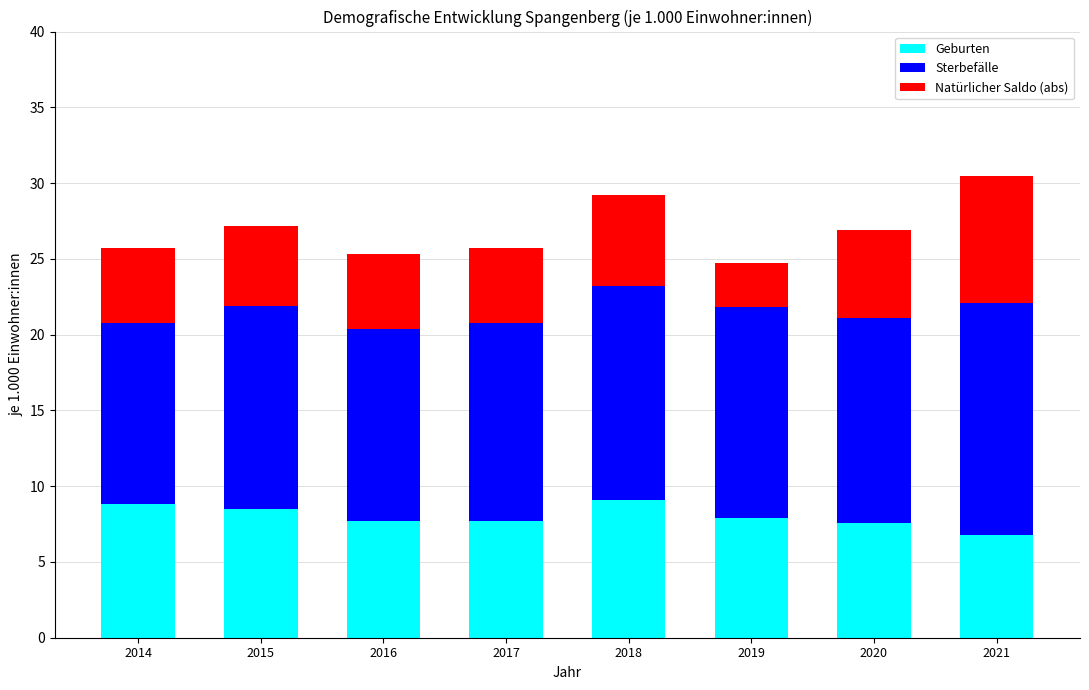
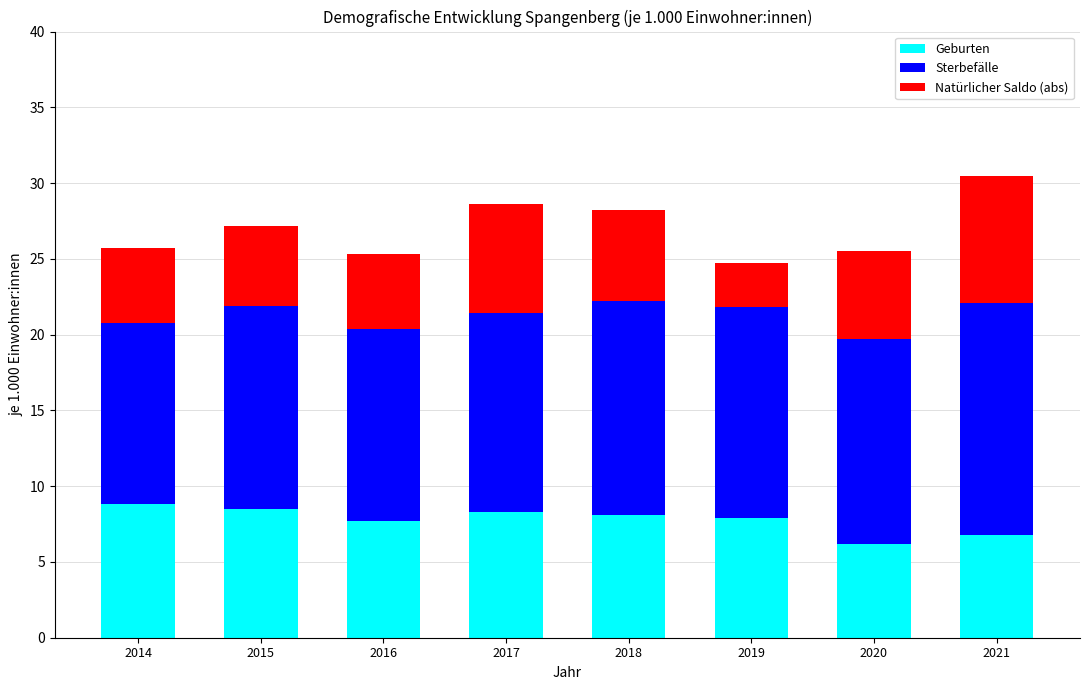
  {
    "Geburten": {
      "2014": 8.8,
      "2015": 8.5,
      "2016": 7.7,
-     "2017": 7.7,
-     "2018": 9.1,
+     "2017": 8.3,
+     "2018": 8.1,
      "2019": 7.9,
-     "2020": 7.6,
+     "2020": 6.2,
      "2021": 6.8
    },
    "Sterbefälle": {
      "2014": 12.0,
      "2015": 13.4,
      "2016": 12.7,
      "2017": 13.1,
      "2018": 14.1,
      "2019": 13.9,
      "2020": 13.5,
      "2021": 15.3
    },
    "Natürlicher Saldo (abs)": {
      "2014": 4.9,
      "2015": 5.3,
      "2016": 4.9,
-     "2017": 4.9,
+     "2017": 7.2,
      "2018": 6.0,
      "2019": 2.9,
      "2020": 5.8,
      "2021": 8.4
    }
  }
